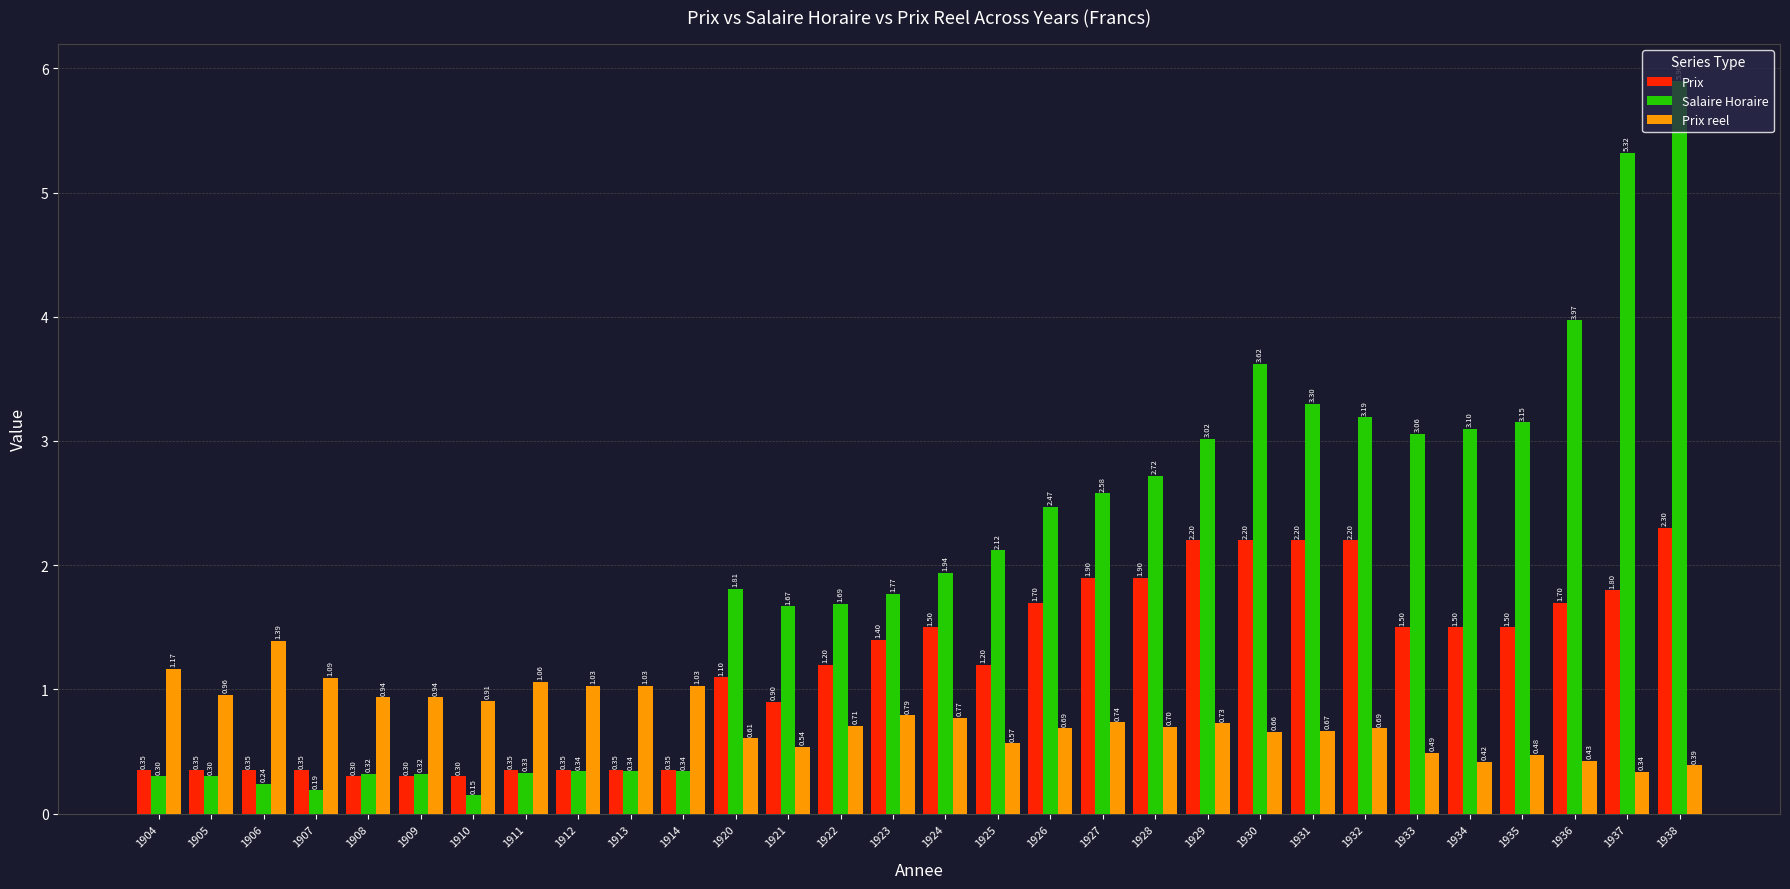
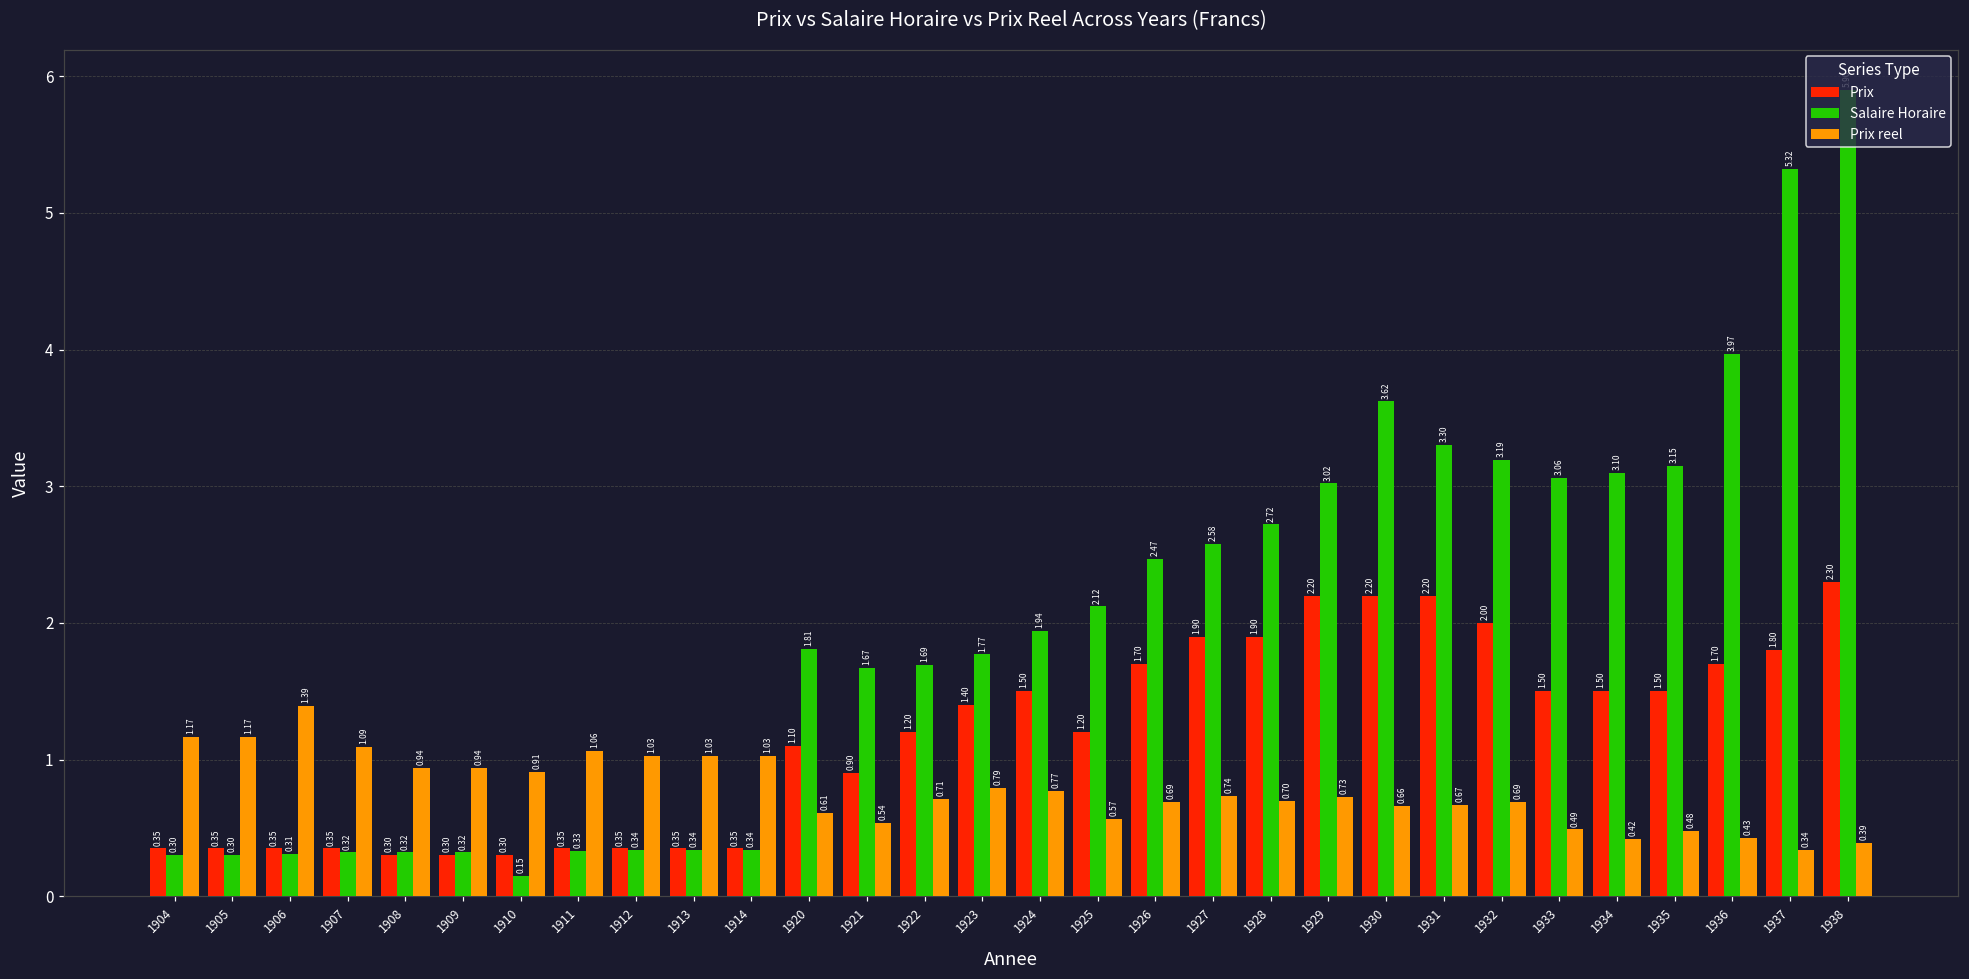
  {
    "Prix": {
      "1904": 0.35,
      "1905": 0.35,
      "1906": 0.35,
      "1907": 0.35,
      "1908": 0.30,
      "1909": 0.30,
      "1910": 0.30,
      "1911": 0.35,
      "1912": 0.35,
      "1913": 0.35,
      "1914": 0.35,
      "1920": 1.10,
      "1921": 0.90,
      "1922": 1.20,
      "1923": 1.40,
      "1924": 1.50,
      "1925": 1.20,
      "1926": 1.70,
      "1927": 1.90,
      "1928": 1.90,
      "1929": 2.20,
      "1930": 2.20,
      "1931": 2.20,
-     "1932": 2.20,
+     "1932": 2.00,
      "1933": 1.50,
      "1934": 1.50,
      "1935": 1.50,
      "1936": 1.70,
      "1937": 1.80,
      "1938": 2.30
    },
    "Salaire Horaire": {
      "1904": 0.30,
      "1905": 0.30,
-     "1906": 0.24,
-     "1907": 0.19,
+     "1906": 0.31,
+     "1907": 0.32,
      "1908": 0.32,
      "1909": 0.32,
      "1910": 0.15,
      "1911": 0.33,
      "1912": 0.34,
      "1913": 0.34,
      "1914": 0.34,
      "1920": 1.81,
      "1921": 1.67,
      "1922": 1.69,
      "1923": 1.77,
      "1924": 1.94,
      "1925": 2.12,
      "1926": 2.47,
      "1927": 2.58,
      "1928": 2.72,
      "1929": 3.02,
      "1930": 3.62,
      "1931": 3.30,
      "1932": 3.19,
      "1933": 3.06,
      "1934": 3.10,
      "1935": 3.15,
      "1936": 3.97,
      "1937": 5.32
    },
    "Prix reel": {
      "1904": 1.17,
-     "1905": 0.96,
+     "1905": 1.17,
      "1906": 1.39,
      "1907": 1.09,
      "1908": 0.94,
      "1909": 0.94,
      "1910": 0.91,
      "1911": 1.06,
      "1912": 1.03,
      "1913": 1.03,
      "1914": 1.03,
      "1920": 0.61,
      "1921": 0.54,
      "1922": 0.71,
      "1923": 0.79,
      "1924": 0.77,
      "1925": 0.57,
      "1926": 0.69,
      "1927": 0.74,
      "1928": 0.70,
      "1929": 0.73,
      "1930": 0.66,
      "1931": 0.67,
      "1932": 0.69,
      "1933": 0.49,
      "1934": 0.42,
      "1935": 0.48,
      "1936": 0.43,
      "1937": 0.34,
      "1938": 0.39
    }
  }
